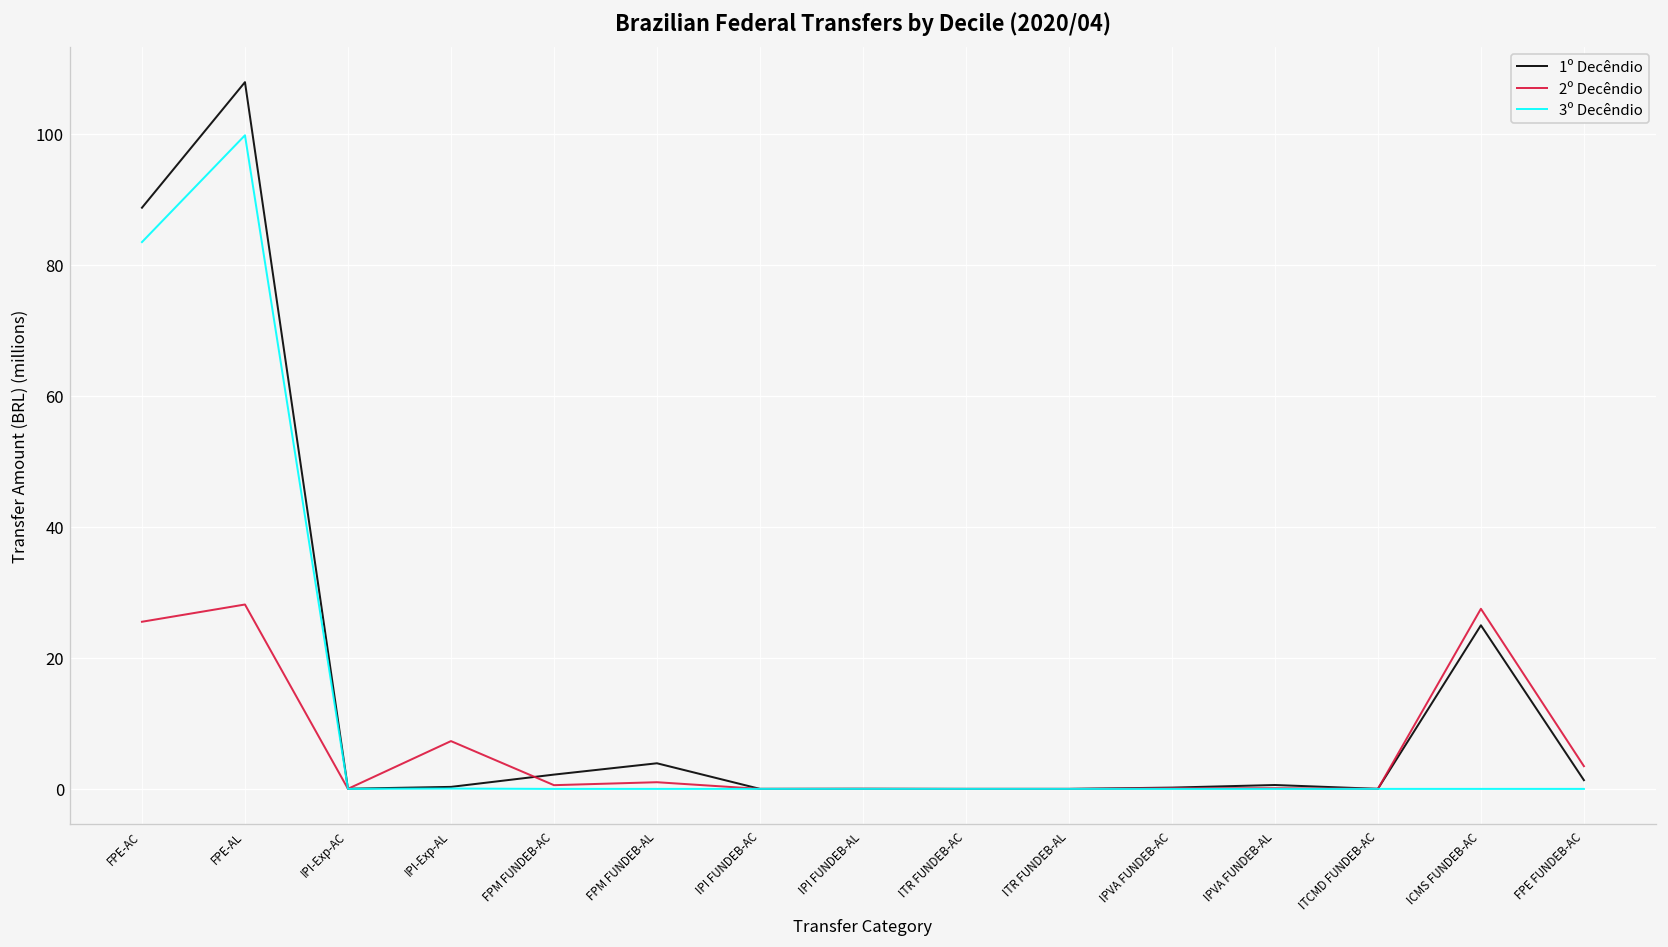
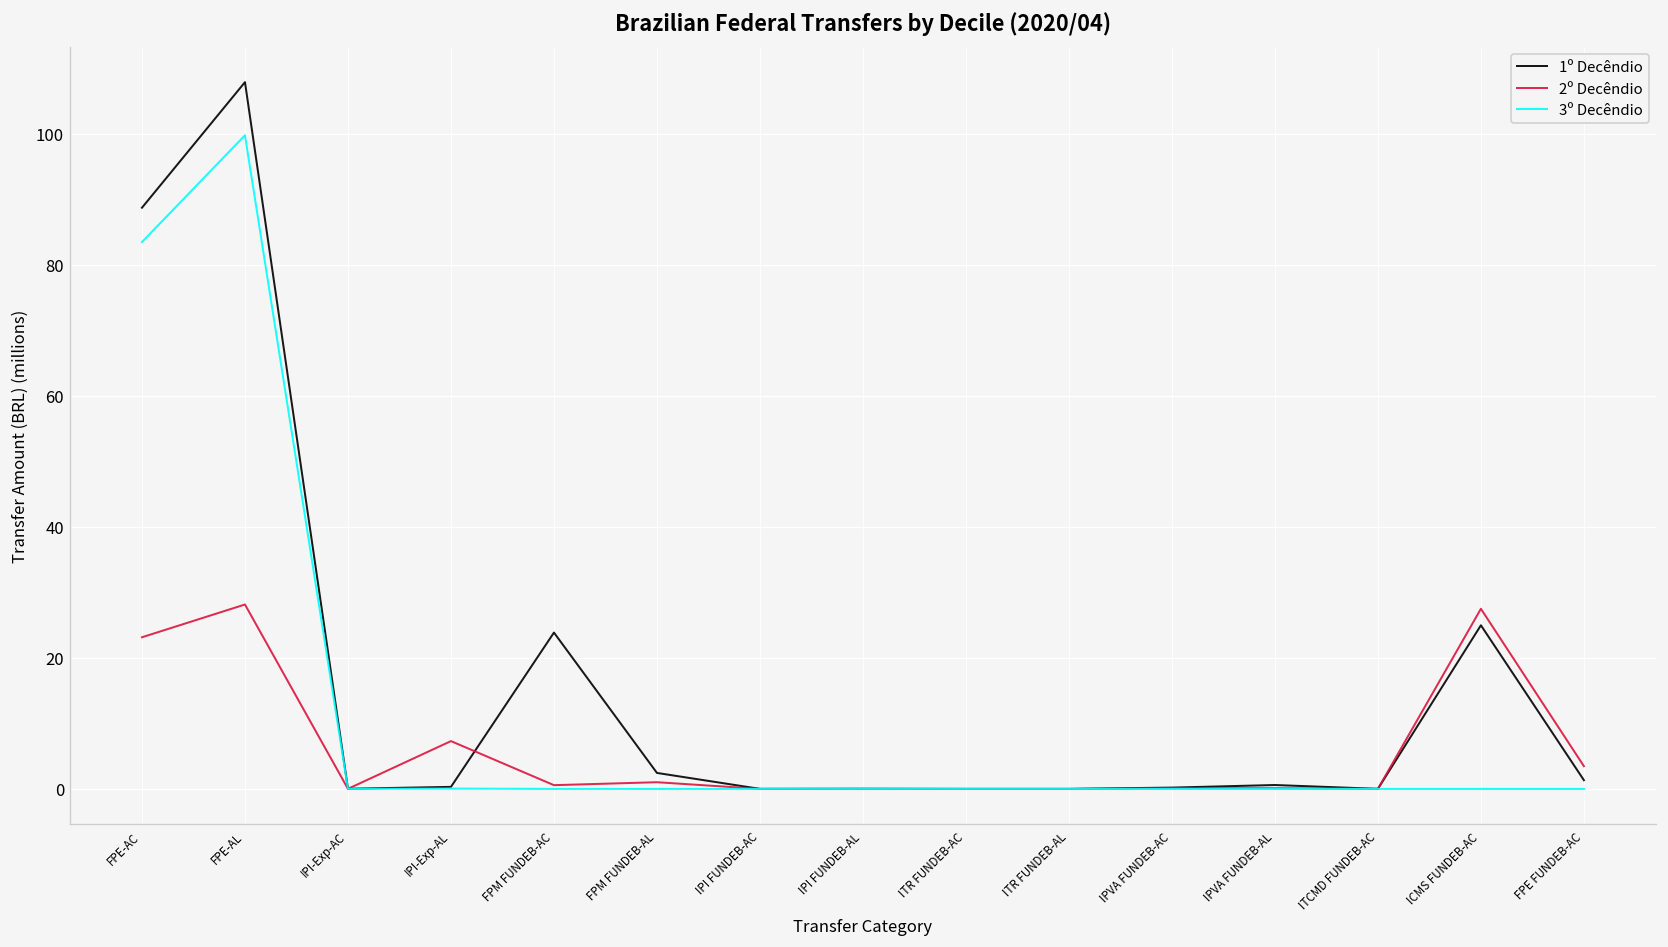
  {
    "1º Decêndio": {
      "FPE-AC": 89,
      "FPE-AL": 108,
-     "FPM FUNDEB-AC": 2,
-     "FPM FUNDEB-AL": 4,
+     "FPM FUNDEB-AC": 24,
+     "FPM FUNDEB-AL": 2,
      "IPVA FUNDEB-AL": 1,
      "ICMS FUNDEB-AC": 25,
      "FPE FUNDEB-AC": 1
    },
    "2º Decêndio": {
-     "FPE-AC": 26,
+     "FPE-AC": 23,
      "FPE-AL": 28,
      "IPI-Exp-AL": 7,
      "FPM FUNDEB-AC": 1,
      "FPM FUNDEB-AL": 1,
      "ICMS FUNDEB-AC": 27,
      "FPE FUNDEB-AC": 3
    },
    "3º Decêndio": {
      "FPE-AC": 83,
      "FPE-AL": 100,
      "FPM FUNDEB-AC": 0,
      "FPM FUNDEB-AL": 0,
      "ICMS FUNDEB-AC": 0,
      "FPE FUNDEB-AC": 0
    }
  }
